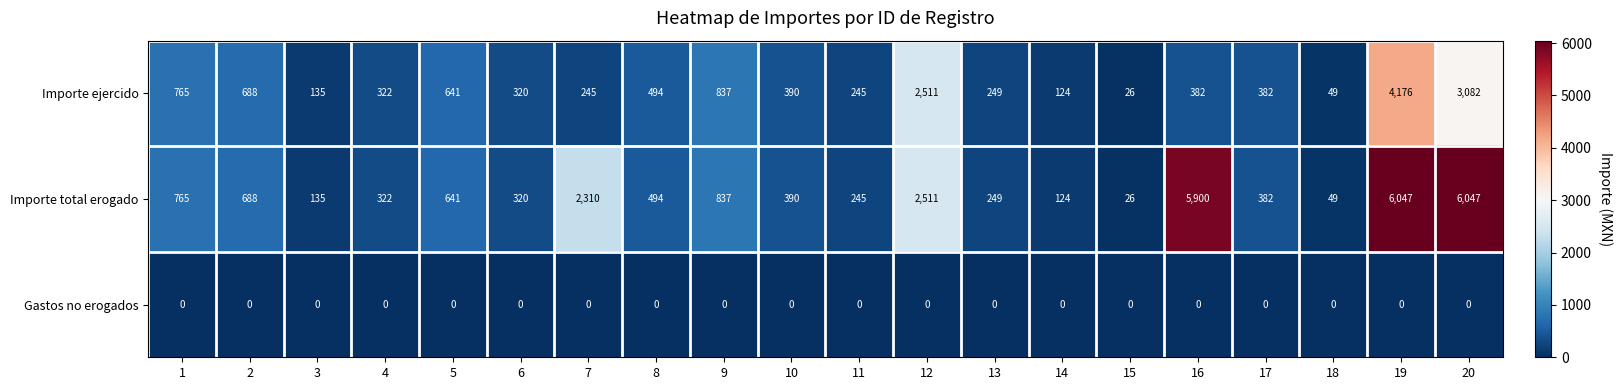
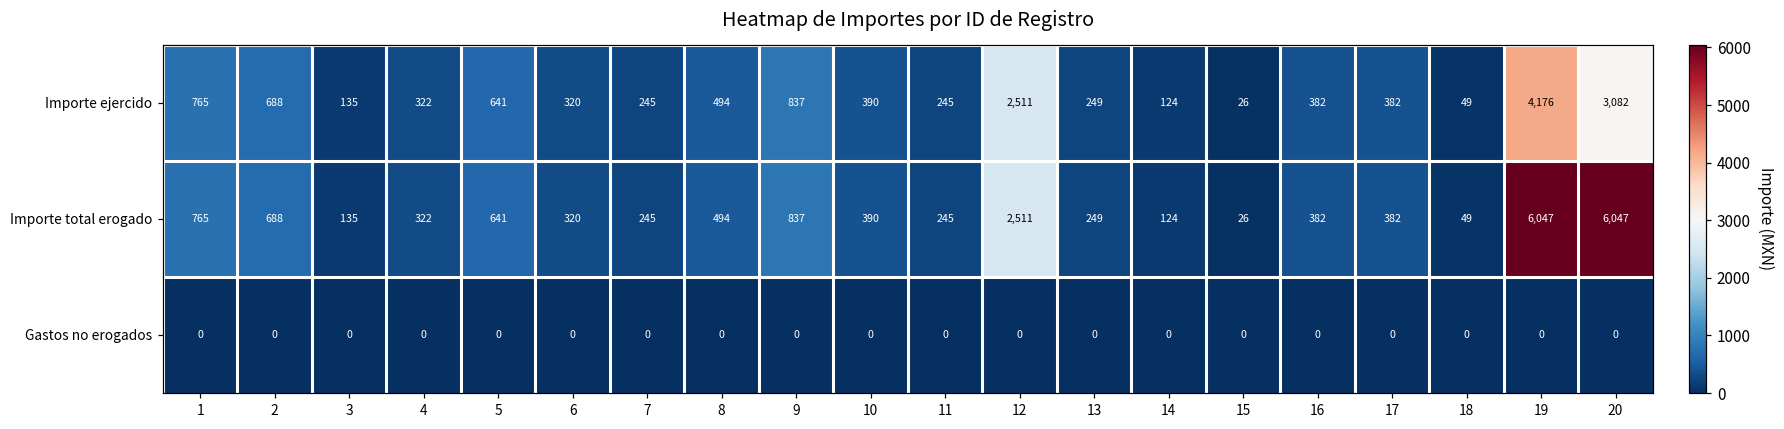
  {
    "Importe ejercido": {
      "1": "765",
      "2": "688",
      "3": "135",
      "4": "322",
      "5": "641",
      "6": "320",
      "7": "245",
      "8": "494",
      "9": "837",
      "10": "390",
      "11": "245",
      "12": "2,511",
      "13": "249",
      "14": "124",
      "15": "26",
      "16": "382",
      "17": "382",
      "18": "49",
      "19": "4,176",
      "20": "3,082"
    },
    "Importe total erogado": {
      "1": "765",
      "2": "688",
      "3": "135",
      "4": "322",
      "5": "641",
      "6": "320",
-     "7": "2,310",
+     "7": "245",
      "8": "494",
      "9": "837",
      "10": "390",
      "11": "245",
      "12": "2,511",
      "13": "249",
      "14": "124",
      "15": "26",
-     "16": "5,900",
+     "16": "382",
      "17": "382",
      "18": "49",
      "19": "6,047",
      "20": "6,047"
    },
    "Gastos no erogados": {
      "1": "0",
      "2": "0",
      "3": "0",
      "4": "0",
      "5": "0",
      "6": "0",
      "7": "0",
      "8": "0",
      "9": "0",
      "10": "0",
      "11": "0",
      "12": "0",
      "13": "0",
      "14": "0",
      "15": "0",
      "16": "0",
      "17": "0",
      "18": "0",
      "19": "0",
      "20": "0"
    }
  }
